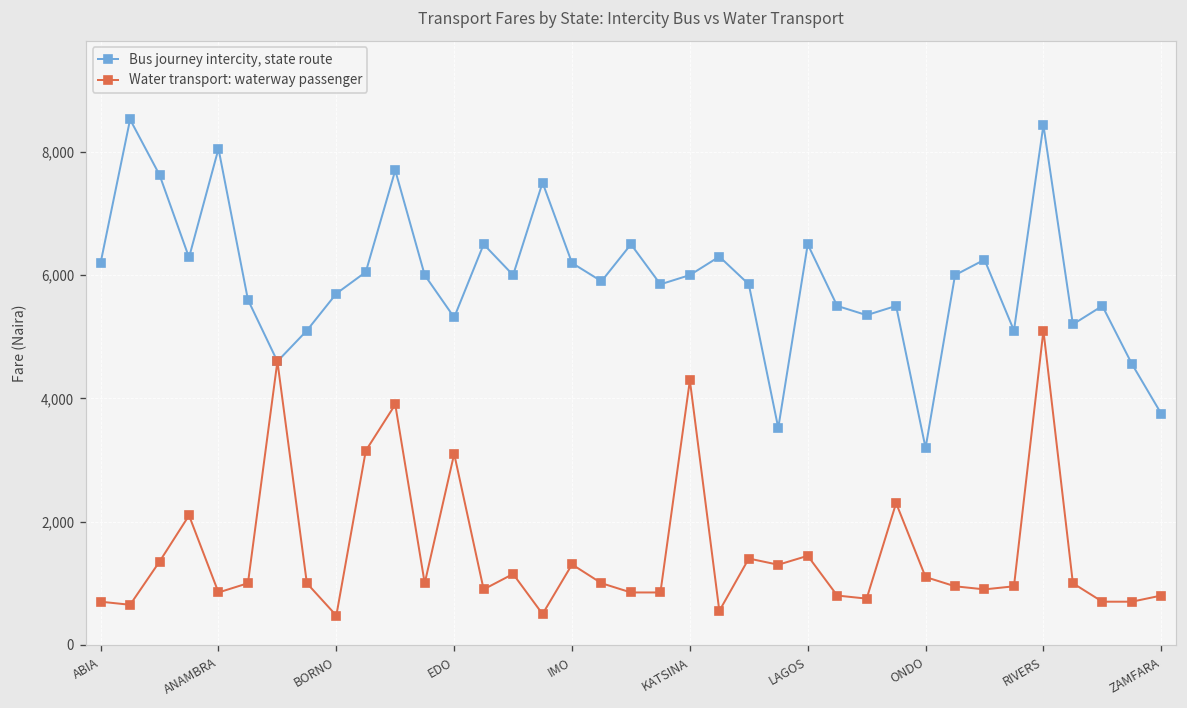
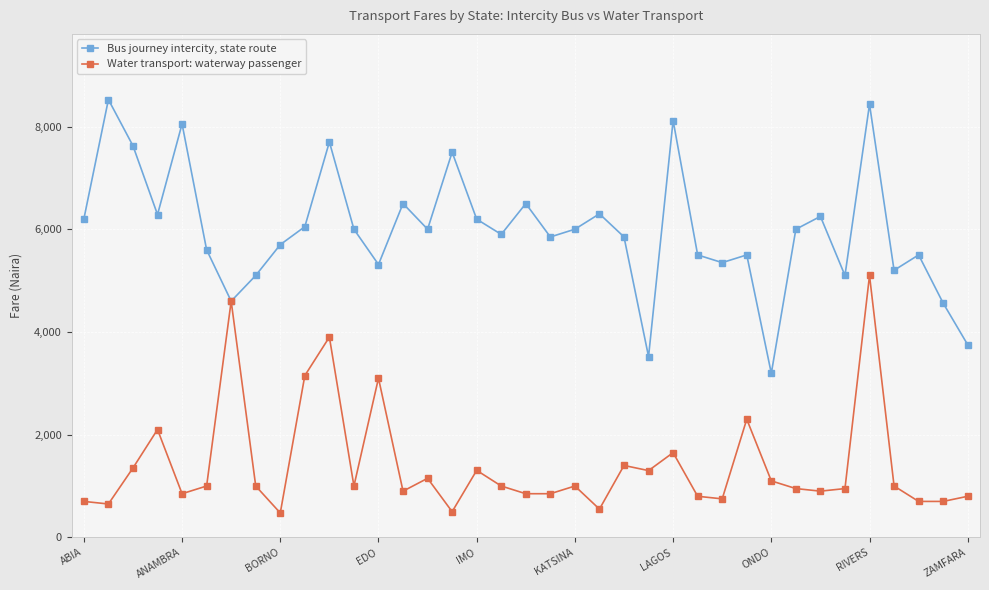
  {
    "Bus journey intercity, state route": {
      "ABIA": "6,200",
      "ANAMBRA": "8,100",
      "BORNO": "5,700",
      "EDO": "5,300",
      "IMO": "6,200",
      "KATSINA": "6,000",
-     "LAGOS": "6,500",
+     "LAGOS": "8,100",
      "ONDO": "3,200",
      "RIVERS": "8,400",
      "ZAMFARA": "3,800"
    },
    "Water transport: waterway passenger": {
      "ABIA": "700",
      "ANAMBRA": "900",
      "BORNO": "500",
      "EDO": "3,100",
      "IMO": "1,300",
-     "KATSINA": "4,300",
-     "LAGOS": "1,400",
+     "KATSINA": "1,000",
+     "LAGOS": "1,700",
      "ONDO": "1,100",
      "RIVERS": "5,100",
      "ZAMFARA": "800"
    }
  }
